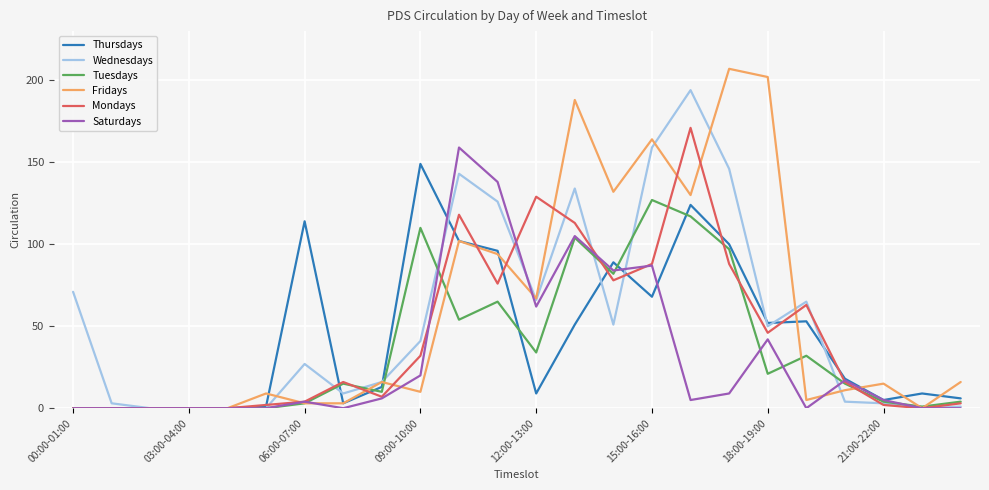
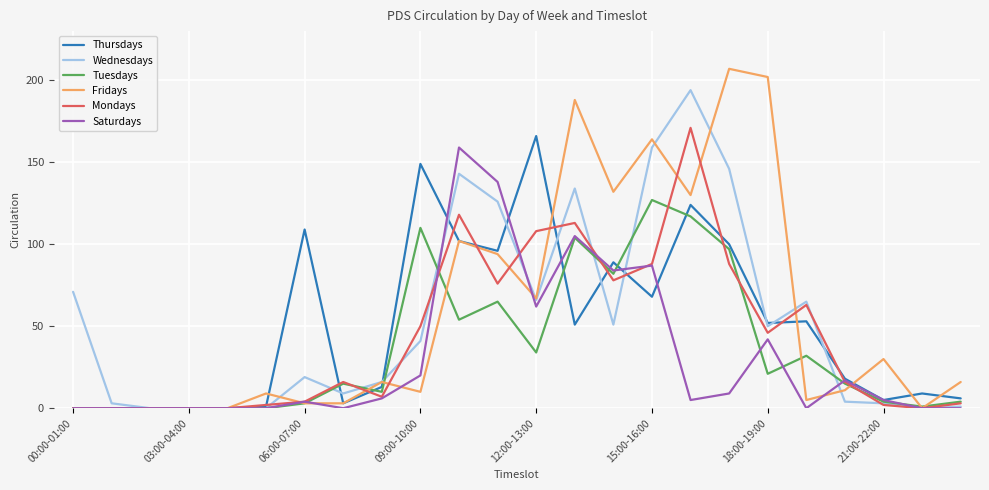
  {
    "Thursdays": {
-     "06:00-07:00": 114,
+     "06:00-07:00": 109,
      "09:00-10:00": 149,
-     "12:00-13:00": 9,
+     "12:00-13:00": 166,
      "15:00-16:00": 68,
      "18:00-19:00": 52
    },
    "Wednesdays": {
      "00:00-01:00": 71,
-     "06:00-07:00": 27,
+     "06:00-07:00": 19,
      "09:00-10:00": 41,
      "15:00-16:00": 159,
      "18:00-19:00": 50
    },
    "Tuesdays": {
      "09:00-10:00": 110,
      "12:00-13:00": 34,
      "15:00-16:00": 127,
      "18:00-19:00": 21
    },
    "Fridays": {
      "09:00-10:00": 10,
      "15:00-16:00": 164,
      "18:00-19:00": 202,
-     "21:00-22:00": 15
+     "21:00-22:00": 30
    },
    "Mondays": {
-     "09:00-10:00": 32,
-     "12:00-13:00": 129,
+     "09:00-10:00": 50,
+     "12:00-13:00": 108,
      "18:00-19:00": 46
    },
    "Saturdays": {
      "09:00-10:00": 20,
      "12:00-13:00": 62,
      "18:00-19:00": 42
    }
  }
